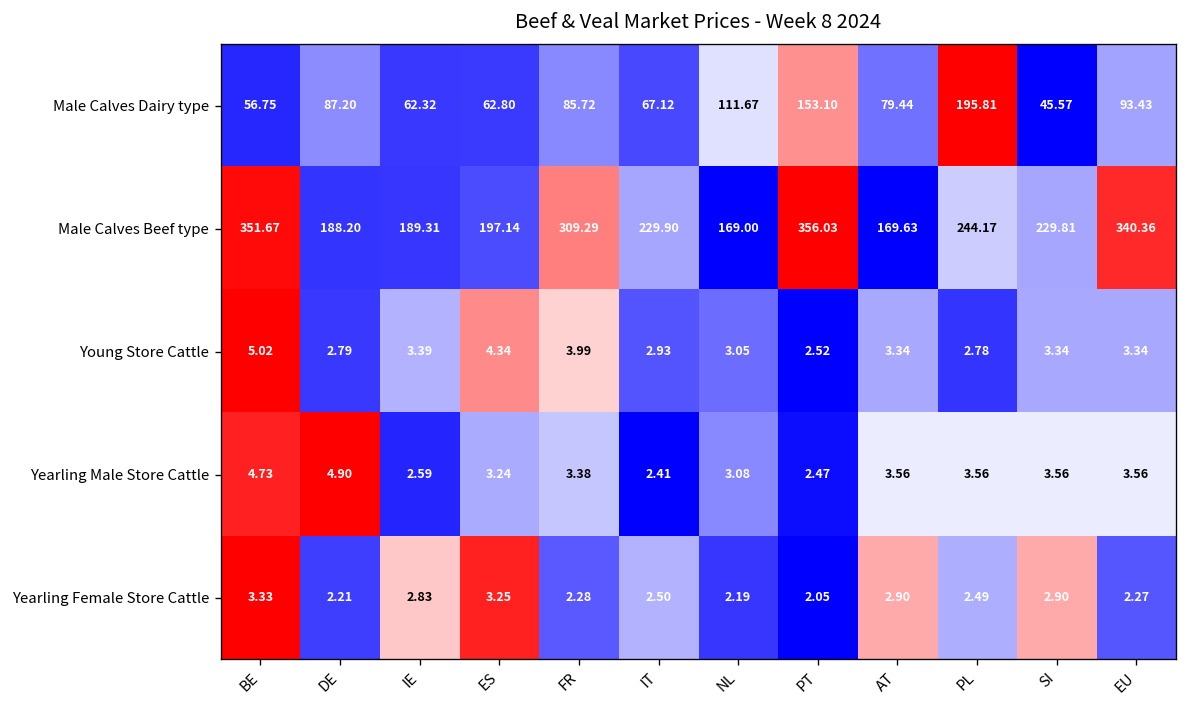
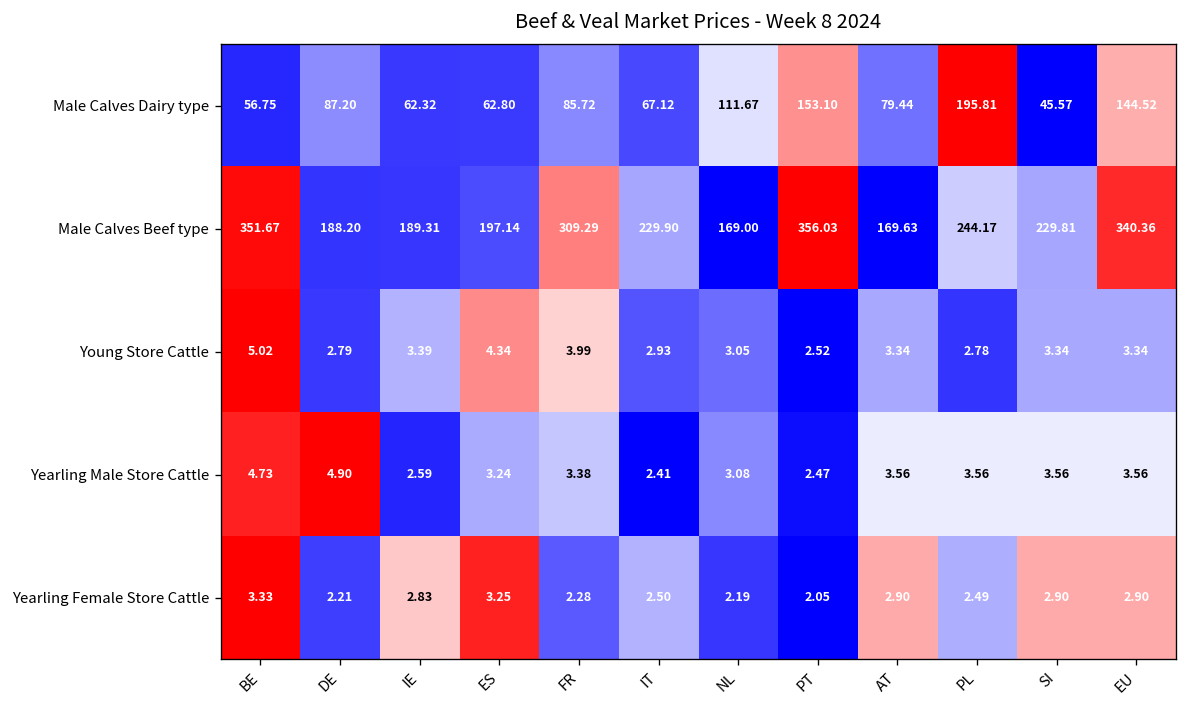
  {
    "Male Calves Dairy type": {
      "BE": 56.75,
      "DE": 87.20,
      "IE": 62.32,
      "ES": 62.80,
      "FR": 85.72,
      "IT": 67.12,
      "NL": 111.67,
      "PT": 153.10,
      "AT": 79.44,
      "PL": 195.81,
      "SI": 45.57,
-     "EU": 93.43
+     "EU": 144.52
    },
    "Male Calves Beef type": {
      "BE": 351.67,
      "DE": 188.20,
      "IE": 189.31,
      "ES": 197.14,
      "FR": 309.29,
      "IT": 229.90,
      "NL": 169.00,
      "PT": 356.03,
      "AT": 169.63,
      "PL": 244.17,
      "SI": 229.81,
      "EU": 340.36
    },
    "Young Store Cattle": {
      "BE": 5.02,
      "DE": 2.79,
      "IE": 3.39,
      "ES": 4.34,
      "FR": 3.99,
      "IT": 2.93,
      "NL": 3.05,
      "PT": 2.52,
      "AT": 3.34,
      "PL": 2.78,
      "SI": 3.34,
      "EU": 3.34
    },
    "Yearling Male Store Cattle": {
      "BE": 4.73,
      "DE": 4.90,
      "IE": 2.59,
      "ES": 3.24,
      "FR": 3.38,
      "IT": 2.41,
      "NL": 3.08,
      "PT": 2.47,
      "AT": 3.56,
      "PL": 3.56,
      "SI": 3.56,
      "EU": 3.56
    },
    "Yearling Female Store Cattle": {
      "BE": 3.33,
      "DE": 2.21,
      "IE": 2.83,
      "ES": 3.25,
      "FR": 2.28,
      "IT": 2.50,
      "NL": 2.19,
      "PT": 2.05,
      "AT": 2.90,
      "PL": 2.49,
      "SI": 2.90,
-     "EU": 2.27
+     "EU": 2.90
    }
  }
